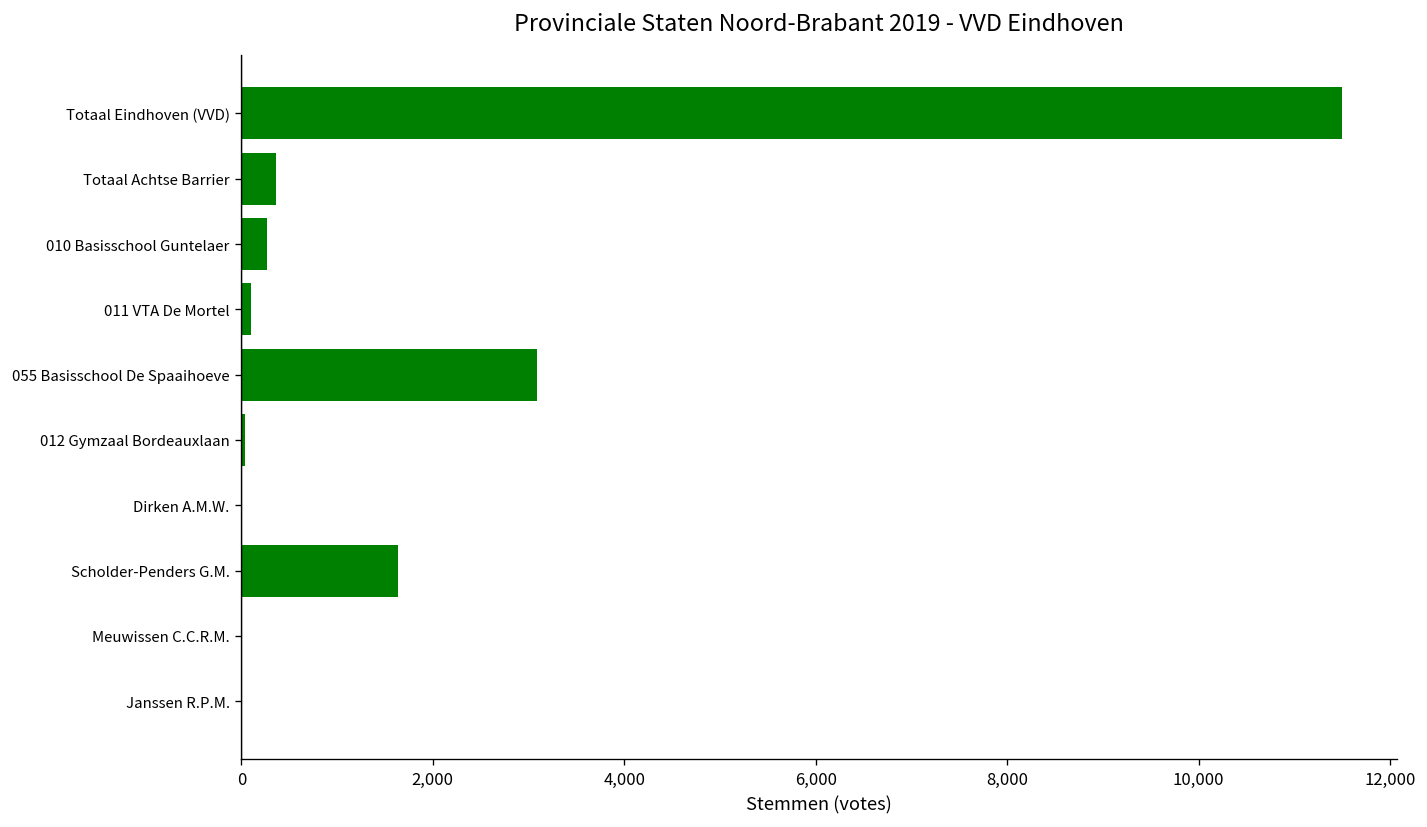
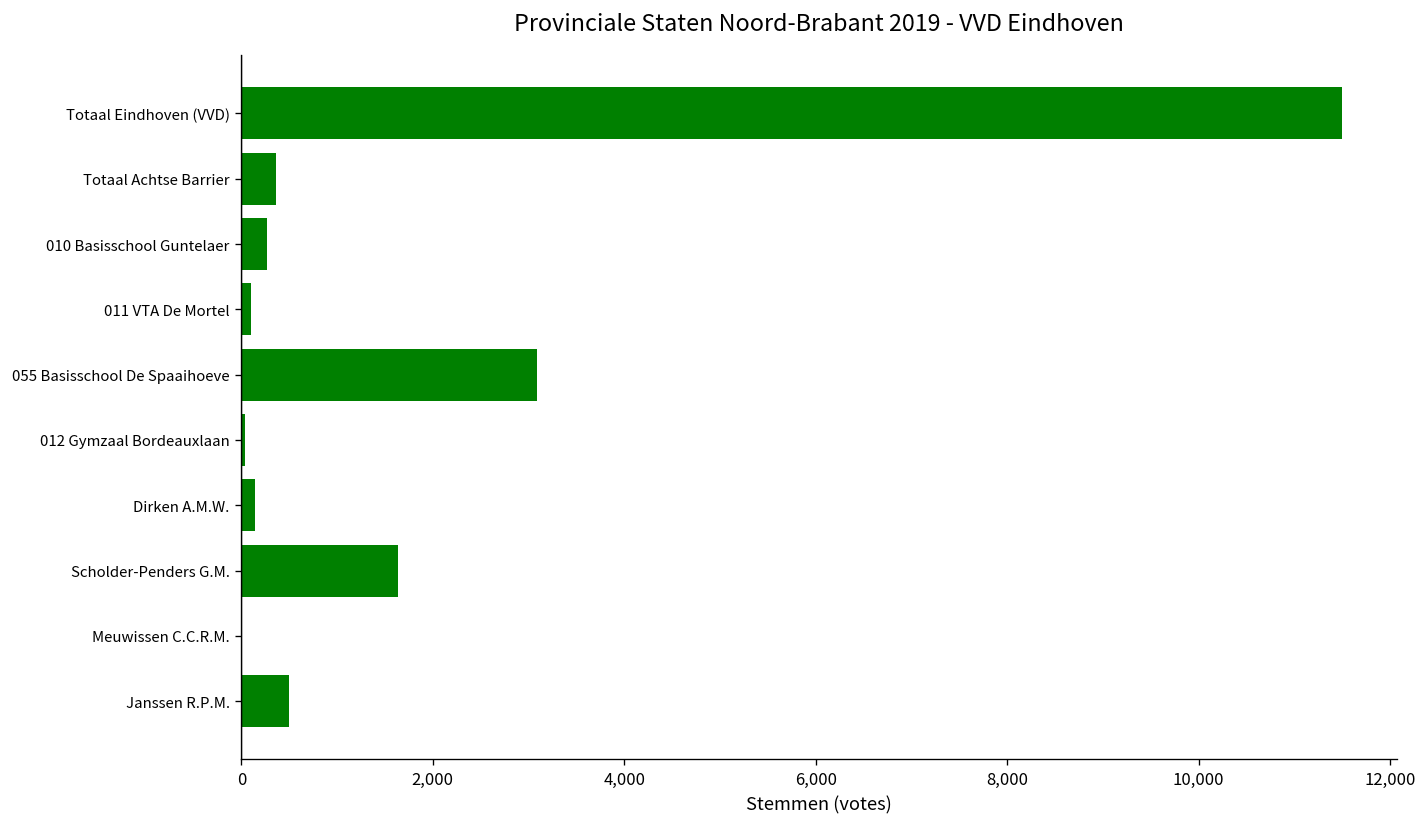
  {
    "Totaal Eindhoven (VVD)": "11,500",
    "Totaal Achtse Barrier": "400",
    "010 Basisschool Guntelaer": "300",
    "011 VTA De Mortel": "100",
    "055 Basisschool De Spaaihoeve": "3,100",
    "012 Gymzaal Bordeauxlaan": "0",
-   "Dirken A.M.W.": "0",
+   "Dirken A.M.W.": "100",
    "Scholder-Penders G.M.": "1,600",
-   "Janssen R.P.M.": "0"
+   "Janssen R.P.M.": "500"
  }
